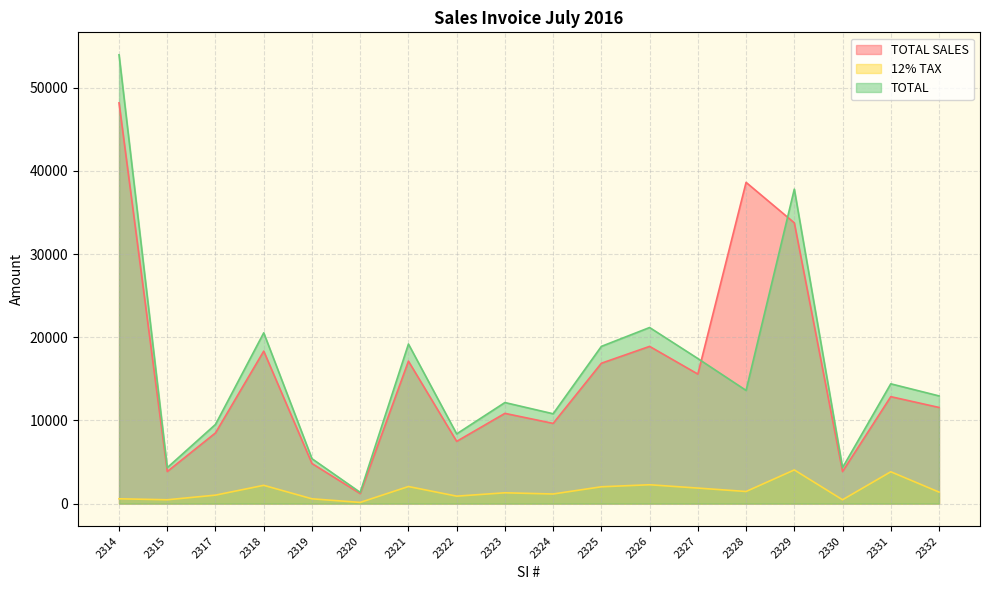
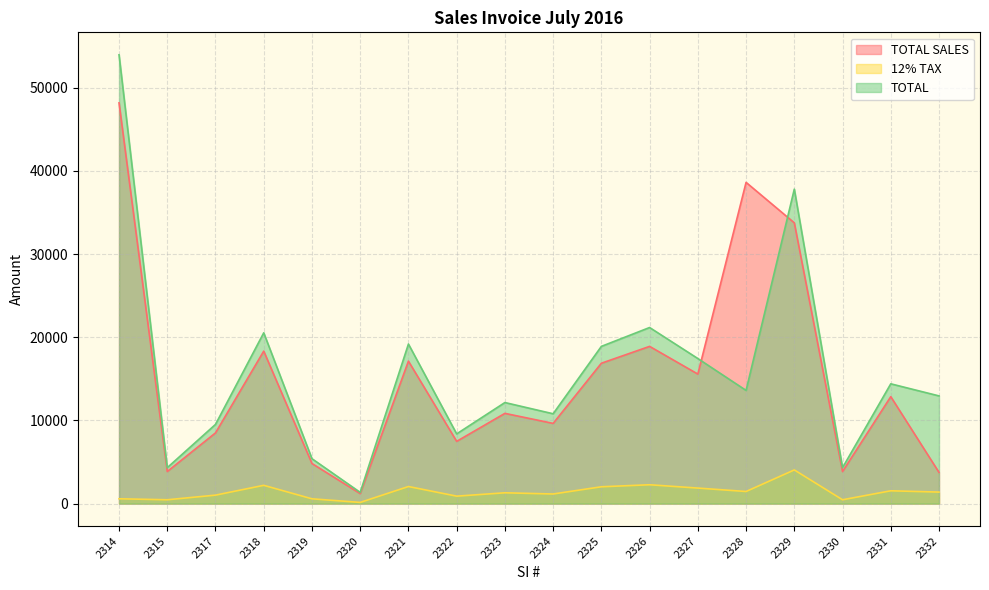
  {
    "TOTAL SALES": {
      "2314": 48000,
      "2315": 4000,
      "2317": 9000,
      "2318": 18000,
      "2319": 5000,
      "2321": 17000,
      "2322": 7000,
      "2323": 11000,
      "2324": 10000,
      "2325": 17000,
      "2326": 19000,
      "2327": 16000,
      "2328": 39000,
      "2329": 34000,
      "2330": 4000,
      "2331": 13000,
-     "2332": 12000
+     "2332": 4000
    },
    "12% TAX": {
      "2314": 1000,
      "2315": 0,
      "2317": 1000,
      "2318": 2000,
      "2319": 1000,
      "2320": 0,
      "2321": 2000,
      "2322": 1000,
      "2323": 1000,
      "2324": 1000,
      "2325": 2000,
      "2326": 2000,
      "2327": 2000,
      "2328": 1000,
      "2329": 4000,
      "2330": 0,
-     "2331": 4000,
+     "2331": 2000,
      "2332": 1000
    },
    "TOTAL": {
      "2314": 54000,
      "2315": 4000,
      "2317": 10000,
      "2318": 21000,
      "2319": 5000,
      "2321": 19000,
      "2322": 8000,
      "2323": 12000,
      "2324": 11000,
      "2325": 19000,
      "2326": 21000,
      "2327": 17000,
      "2328": 14000,
      "2329": 38000,
      "2330": 4000,
      "2331": 14000,
      "2332": 13000
    }
  }
